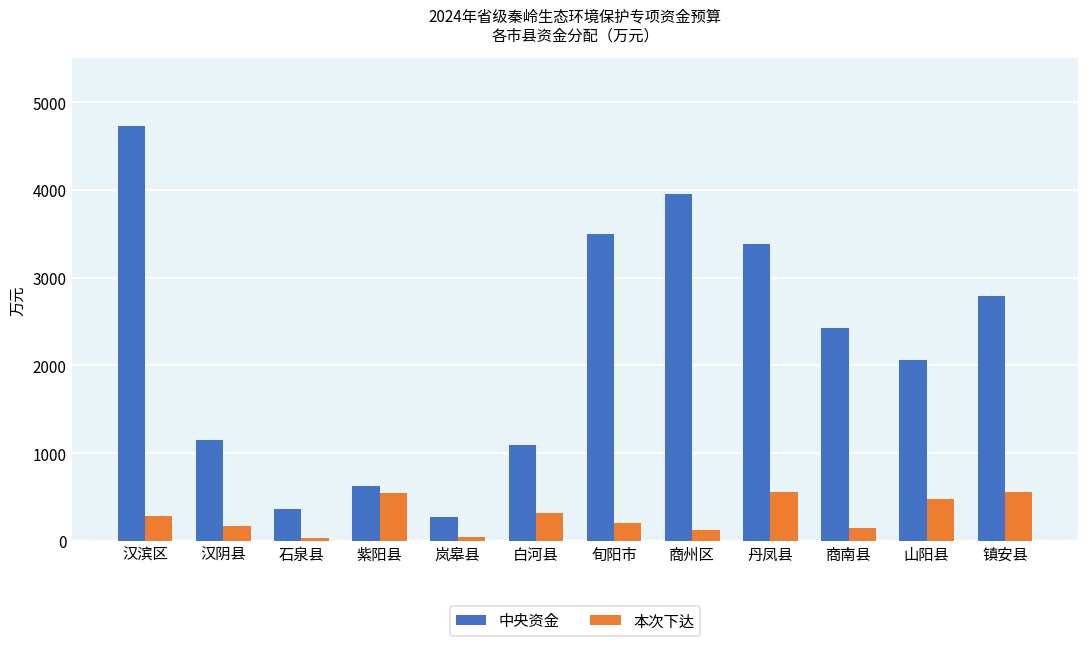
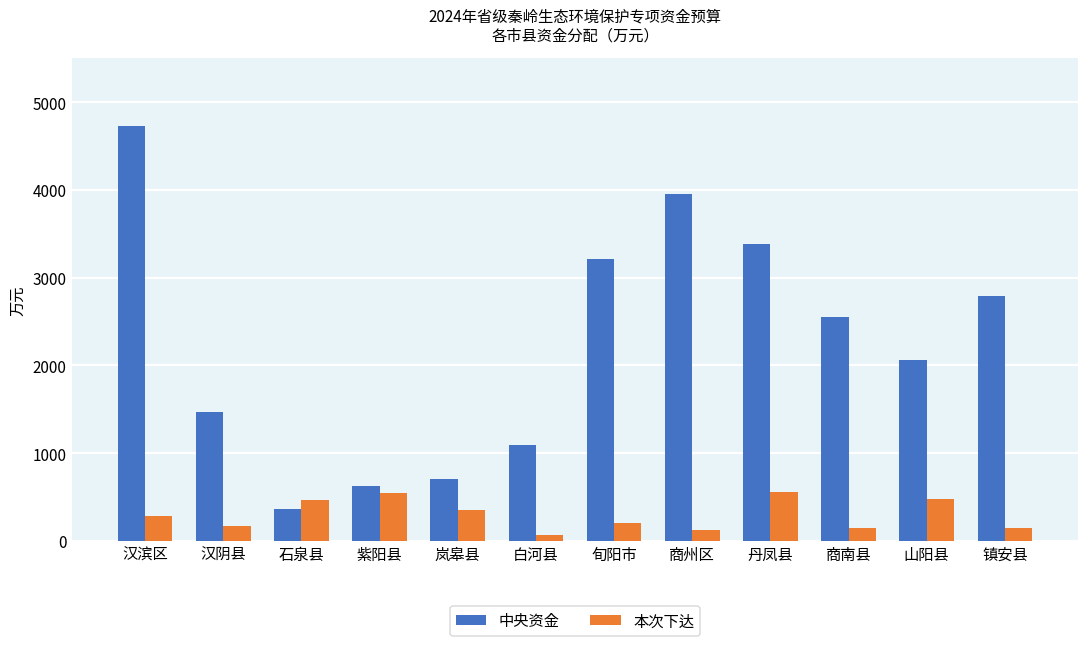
  {
    "中央资金": {
      "汉滨区": 4700,
-     "汉阴县": 1100,
+     "汉阴县": 1500,
      "石泉县": 400,
      "紫阳县": 600,
-     "岚皋县": 300,
+     "岚皋县": 700,
      "白河县": 1100,
-     "旬阳市": 3500,
+     "旬阳市": 3200,
      "商州区": 3900,
      "丹凤县": 3400,
-     "商南县": 2400,
+     "商南县": 2600,
      "山阳县": 2100,
      "镇安县": 2800
    },
    "本次下达": {
      "汉滨区": 300,
      "汉阴县": 200,
-     "石泉县": 0,
+     "石泉县": 500,
      "紫阳县": 600,
-     "岚皋县": 0,
-     "白河县": 300,
+     "岚皋县": 400,
+     "白河县": 100,
      "旬阳市": 200,
      "商州区": 100,
      "丹凤县": 600,
      "商南县": 100,
      "山阳县": 500,
-     "镇安县": 600
+     "镇安县": 100
    }
  }
